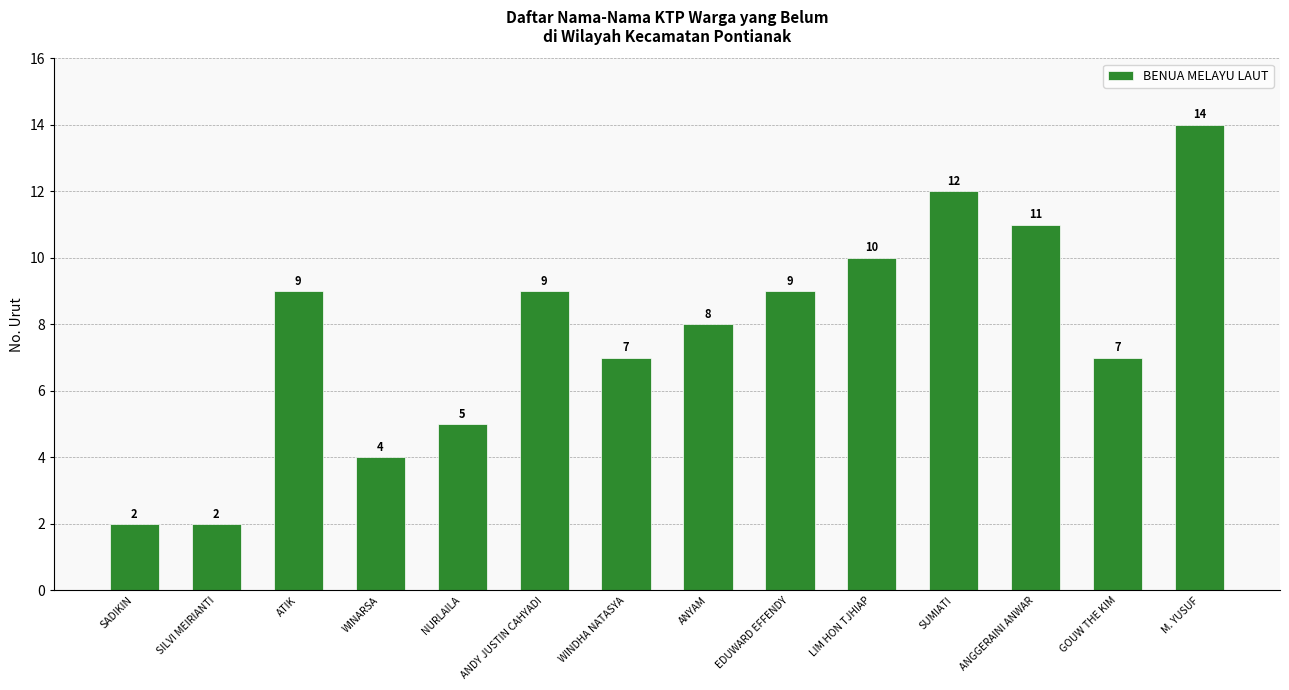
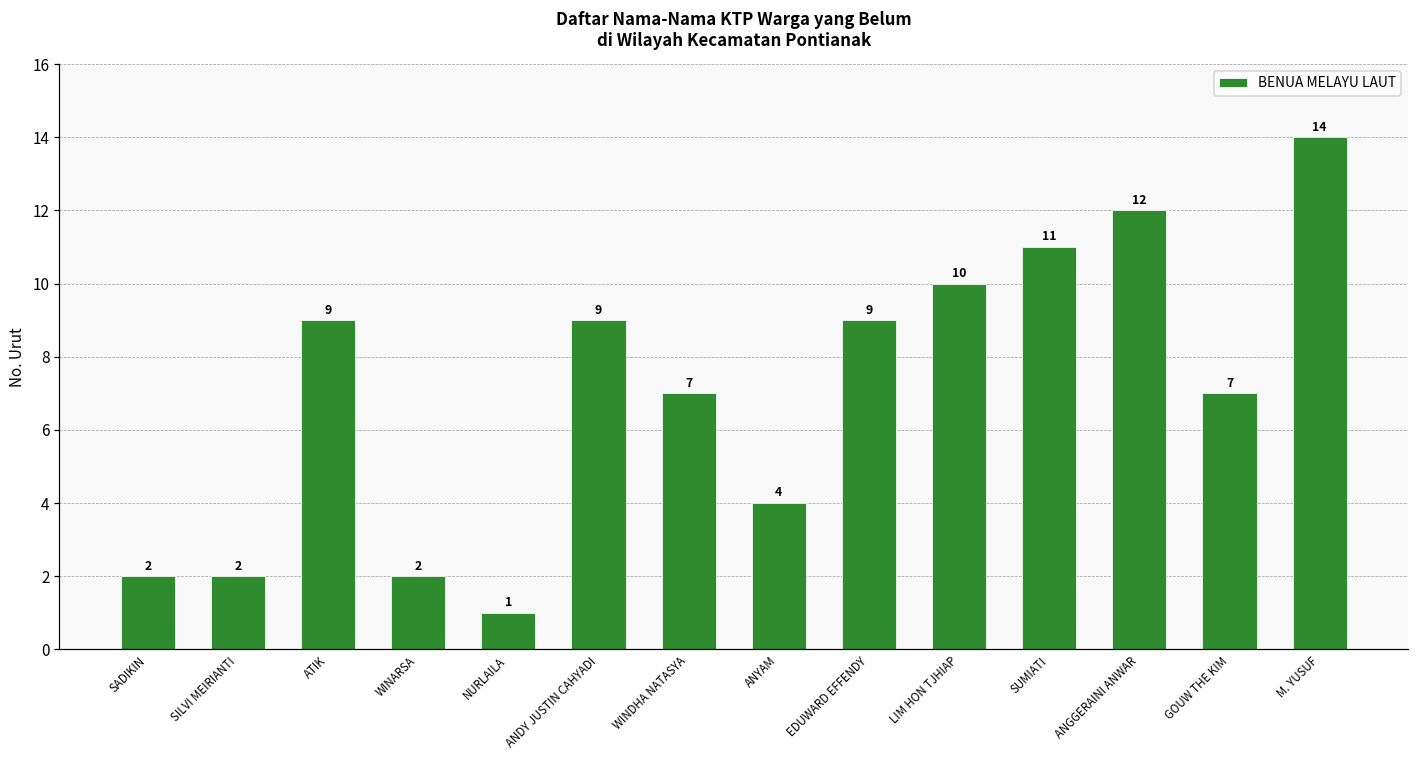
  {
    "SADIKIN": 2,
    "SILVI MEIRIANTI": 2,
    "ATIK": 9,
-   "WINARSA": 4,
-   "NURLAILA": 5,
+   "WINARSA": 2,
+   "NURLAILA": 1,
    "ANDY JUSTIN CAHYADI": 9,
    "WINDHA NATASYA": 7,
-   "ANYAM": 8,
+   "ANYAM": 4,
    "EDUWARD EFFENDY": 9,
    "LIM HON TJHIAP": 10,
-   "SUMIATI": 12,
-   "ANGGERAINI ANWAR": 11,
+   "SUMIATI": 11,
+   "ANGGERAINI ANWAR": 12,
    "GOUW THE KIM": 7,
    "M. YUSUF": 14
  }
